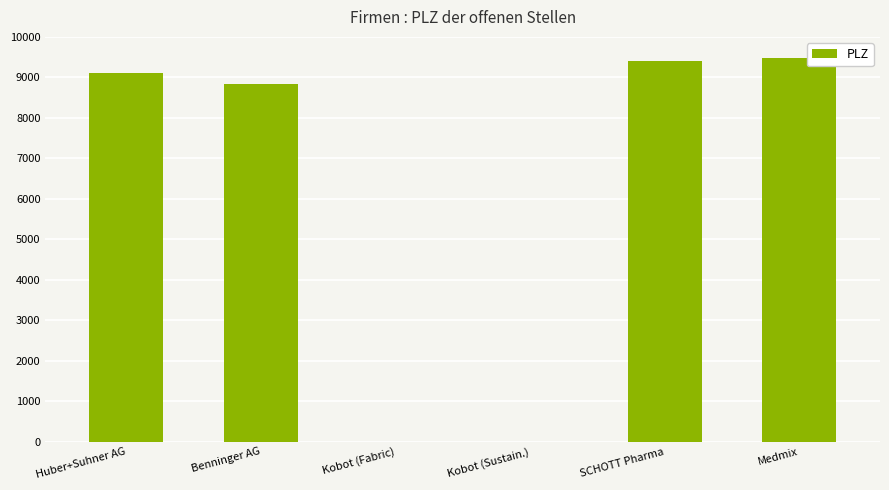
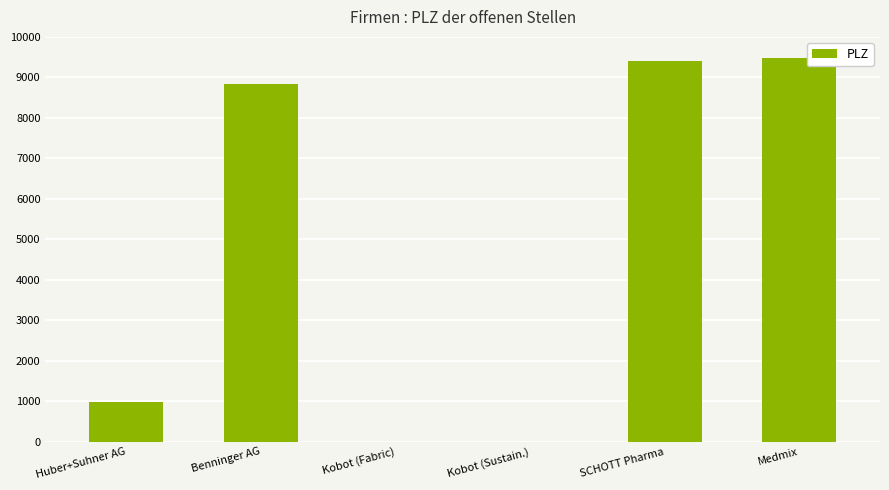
  {
-   "Huber+Suhner AG": 9100,
+   "Huber+Suhner AG": 1000,
    "Benninger AG": 8800,
    "Kobot (Fabric)": 0,
    "Kobot (Sustain.)": 0,
    "SCHOTT Pharma": 9400,
    "Medmix": 9500
  }
